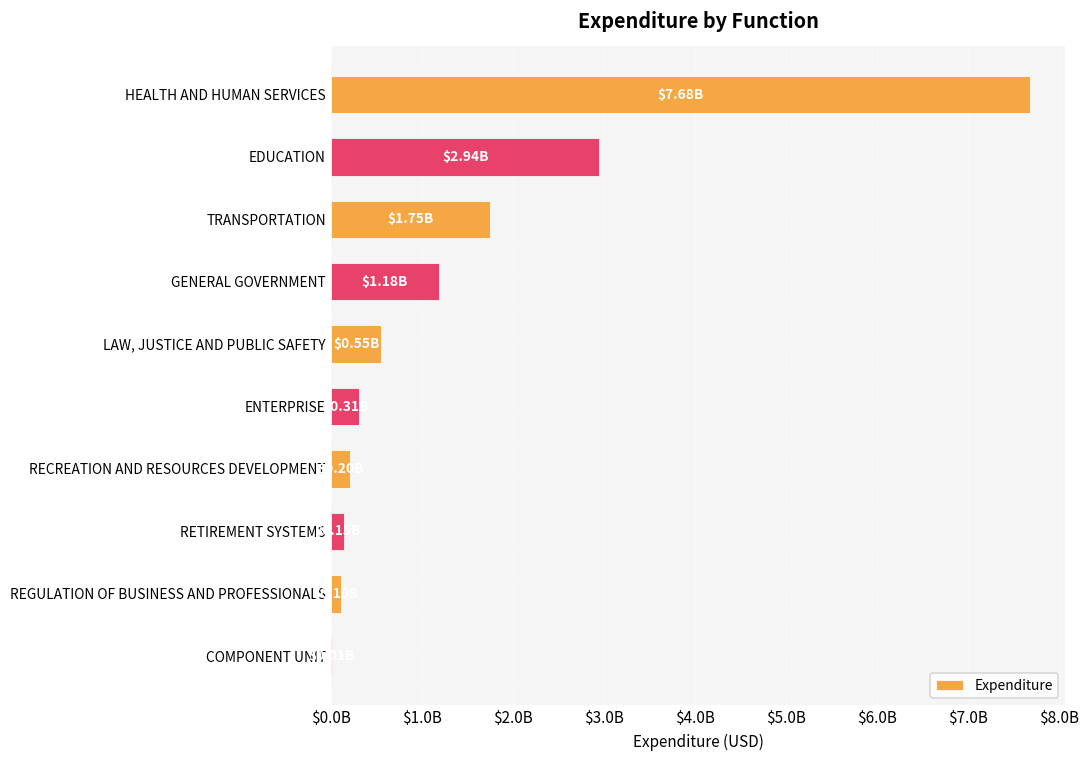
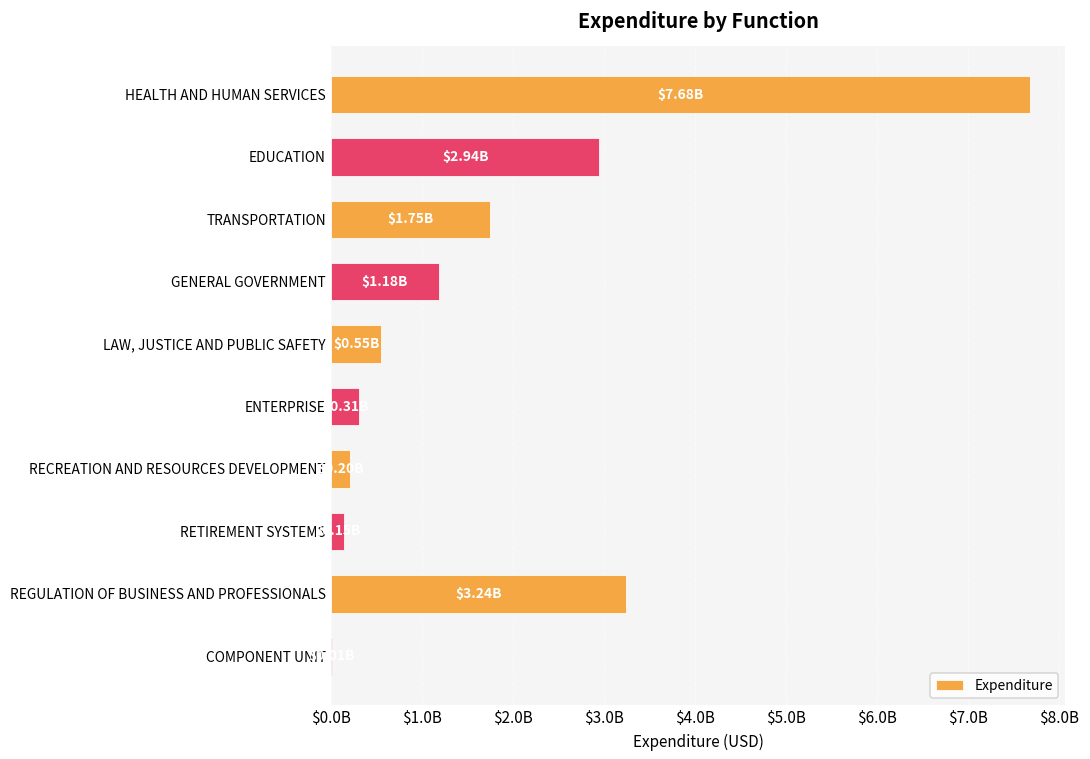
  {
    "RECREATION AND RESOURCES DEVELOPMENT": "$200000000",
    "RETIREMENT SYSTEMS": "$100000000",
-   "REGULATION OF BUSINESS AND PROFESSIONALS": "$100000000"
+   "REGULATION OF BUSINESS AND PROFESSIONALS": "$3200000000"
  }
